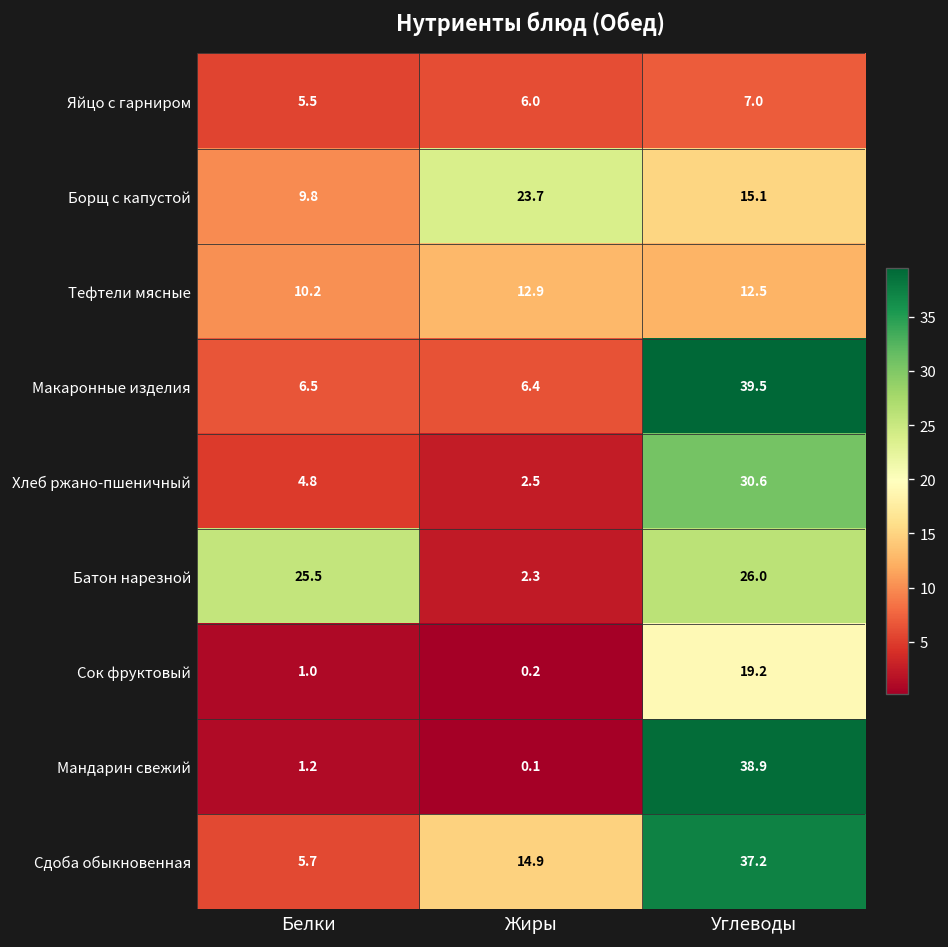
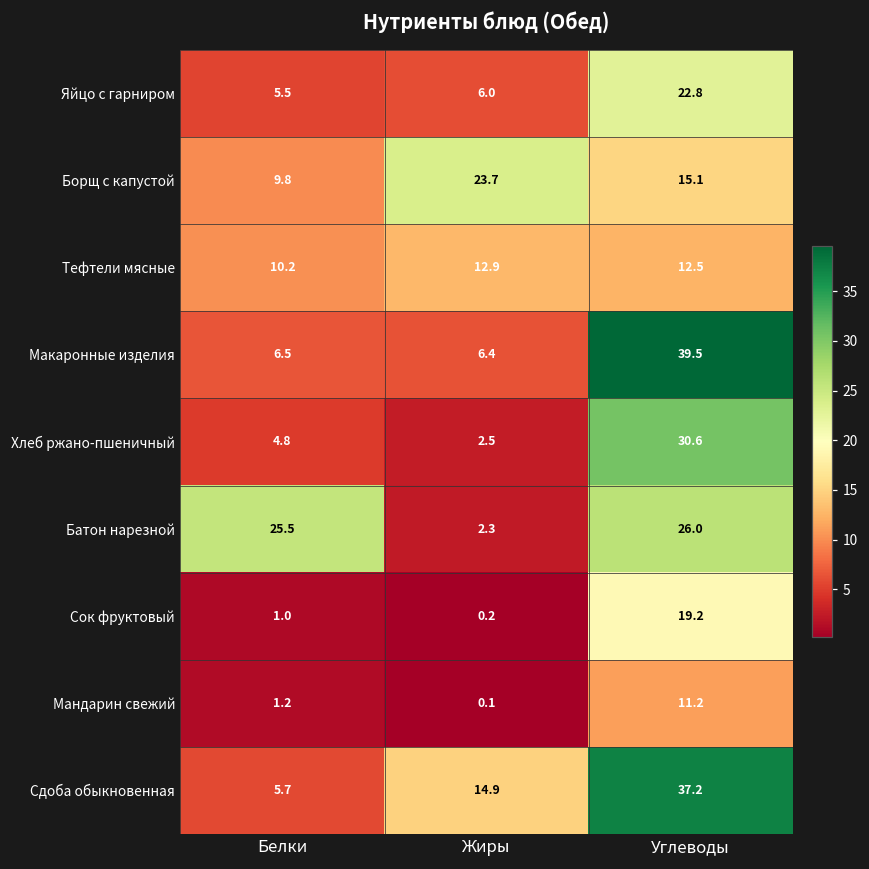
  {
    "Яйцо с гарниром": {
      "Белки": 5.5,
      "Жиры": 6.0,
-     "Углеводы": 7.0
+     "Углеводы": 22.8
    },
    "Борщ с капустой": {
      "Белки": 9.8,
      "Жиры": 23.7,
      "Углеводы": 15.1
    },
    "Тефтели мясные": {
      "Белки": 10.2,
      "Жиры": 12.9,
      "Углеводы": 12.5
    },
    "Макаронные изделия": {
      "Белки": 6.5,
      "Жиры": 6.4,
      "Углеводы": 39.5
    },
    "Хлеб ржано-пшеничный": {
      "Белки": 4.8,
      "Жиры": 2.5,
      "Углеводы": 30.6
    },
    "Батон нарезной": {
      "Белки": 25.5,
      "Жиры": 2.3,
      "Углеводы": 26.0
    },
    "Сок фруктовый": {
      "Белки": 1.0,
      "Жиры": 0.2,
      "Углеводы": 19.2
    },
    "Мандарин свежий": {
      "Белки": 1.2,
      "Жиры": 0.1,
-     "Углеводы": 38.9
+     "Углеводы": 11.2
    },
    "Сдоба обыкновенная": {
      "Белки": 5.7,
      "Жиры": 14.9,
      "Углеводы": 37.2
    }
  }
